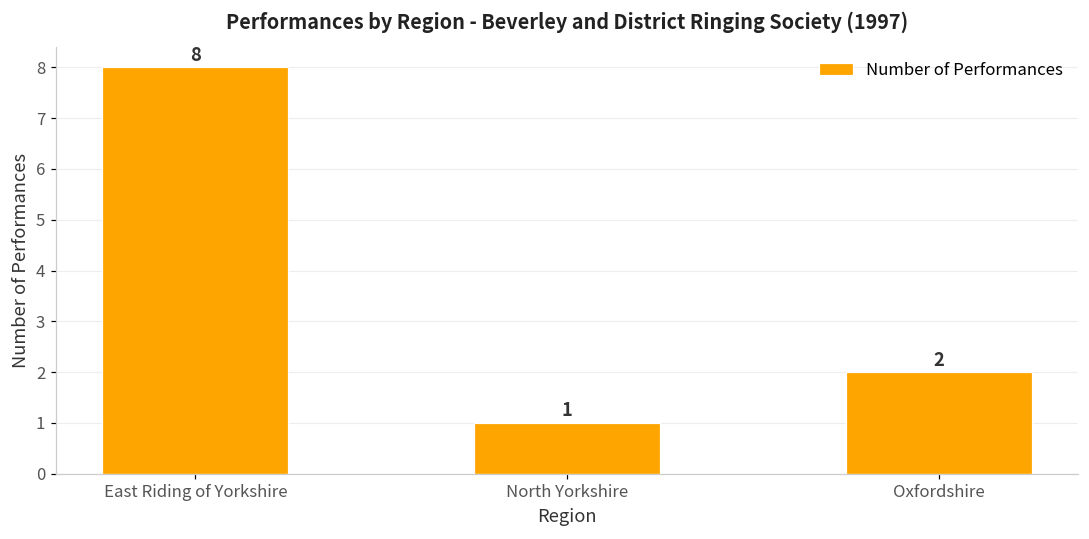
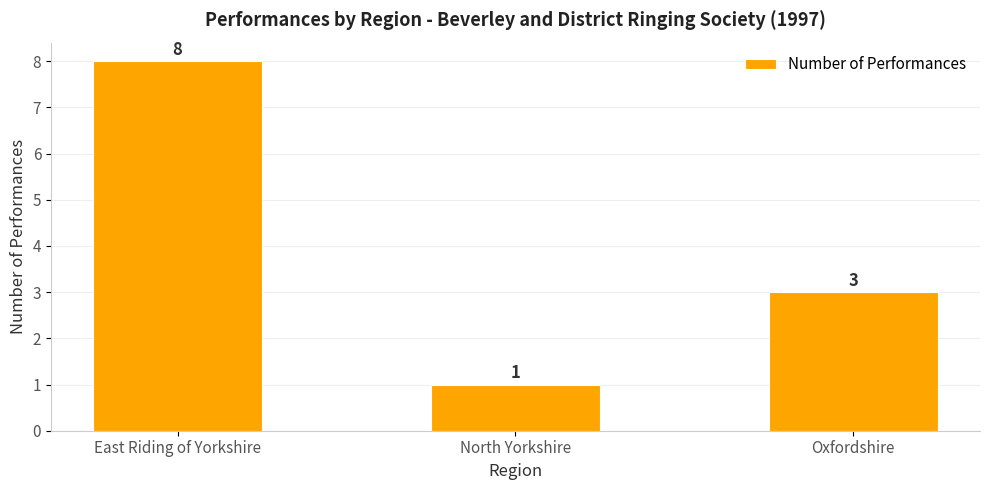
  {
    "East Riding of Yorkshire": 8,
    "North Yorkshire": 1,
-   "Oxfordshire": 2
+   "Oxfordshire": 3
  }
